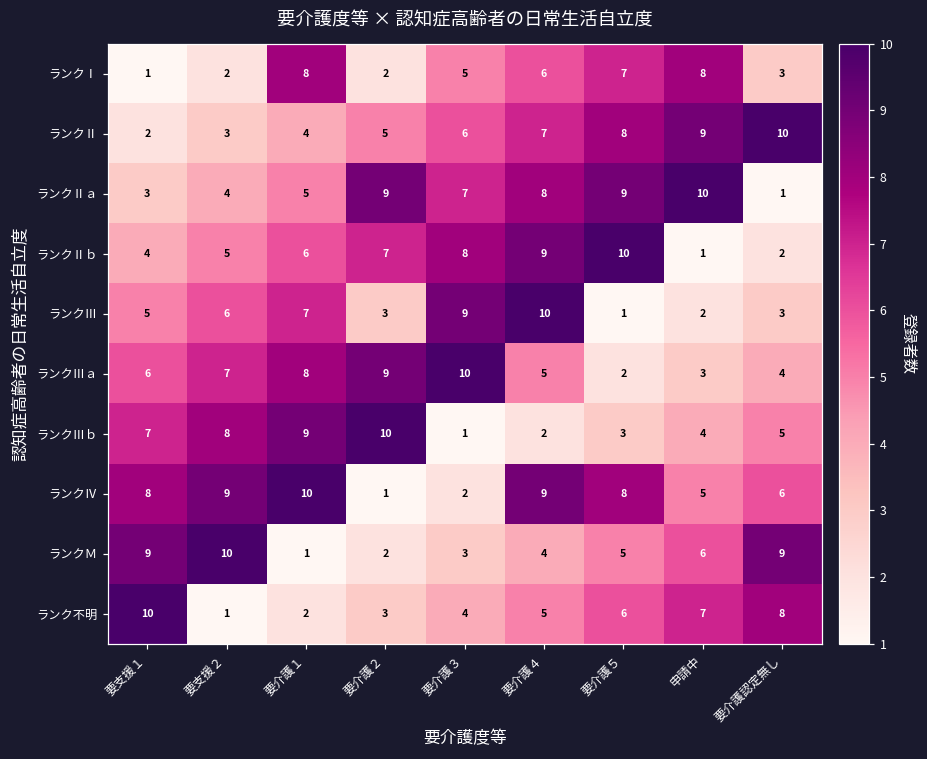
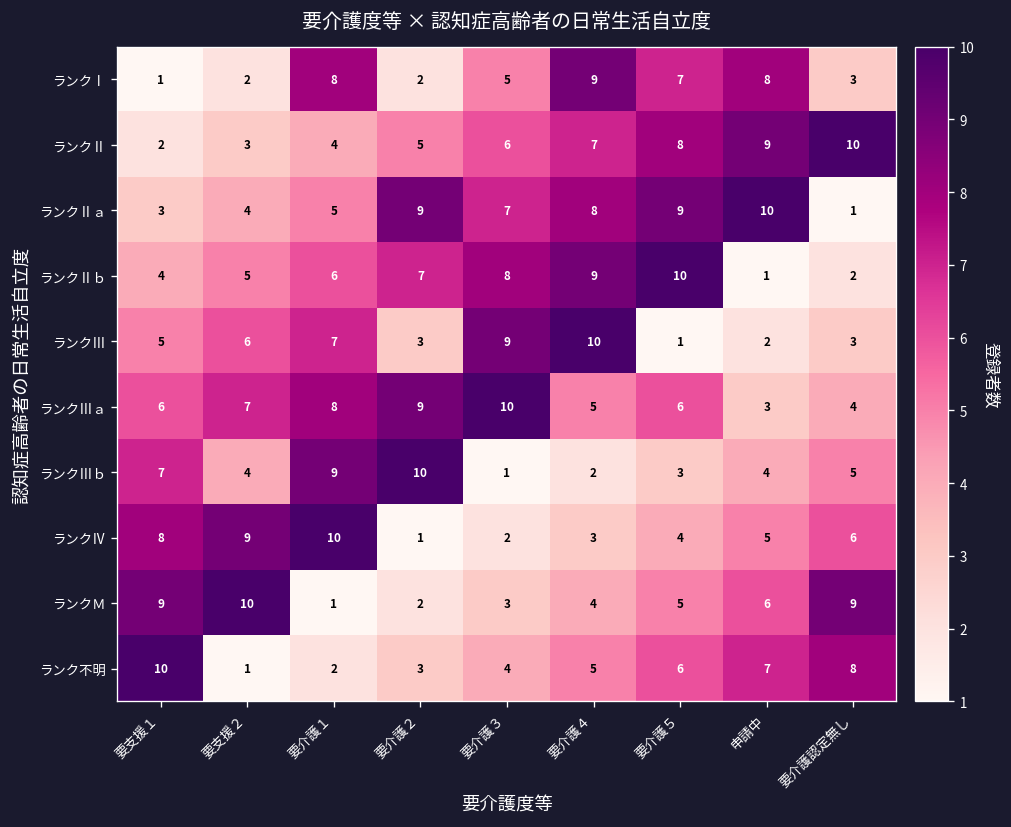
  {
    "ランクⅠ": {
      "要支援１": 1,
      "要支援２": 2,
      "要介護１": 8,
      "要介護２": 2,
      "要介護３": 5,
-     "要介護４": 6,
+     "要介護４": 9,
      "要介護５": 7,
      "申請中": 8,
      "要介護認定無し": 3
    },
    "ランクⅡ": {
      "要支援１": 2,
      "要支援２": 3,
      "要介護１": 4,
      "要介護２": 5,
      "要介護３": 6,
      "要介護４": 7,
      "要介護５": 8,
      "申請中": 9,
      "要介護認定無し": 10
    },
    "ランクⅡａ": {
      "要支援１": 3,
      "要支援２": 4,
      "要介護１": 5,
      "要介護２": 9,
      "要介護３": 7,
      "要介護４": 8,
      "要介護５": 9,
      "申請中": 10,
      "要介護認定無し": 1
    },
    "ランクⅡｂ": {
      "要支援１": 4,
      "要支援２": 5,
      "要介護１": 6,
      "要介護２": 7,
      "要介護３": 8,
      "要介護４": 9,
      "要介護５": 10,
      "申請中": 1,
      "要介護認定無し": 2
    },
    "ランクⅢ": {
      "要支援１": 5,
      "要支援２": 6,
      "要介護１": 7,
      "要介護２": 3,
      "要介護３": 9,
      "要介護４": 10,
      "要介護５": 1,
      "申請中": 2,
      "要介護認定無し": 3
    },
    "ランクⅢａ": {
      "要支援１": 6,
      "要支援２": 7,
      "要介護１": 8,
      "要介護２": 9,
      "要介護３": 10,
      "要介護４": 5,
-     "要介護５": 2,
+     "要介護５": 6,
      "申請中": 3,
      "要介護認定無し": 4
    },
    "ランクⅢｂ": {
      "要支援１": 7,
-     "要支援２": 8,
+     "要支援２": 4,
      "要介護１": 9,
      "要介護２": 10,
      "要介護３": 1,
      "要介護４": 2,
      "要介護５": 3,
      "申請中": 4,
      "要介護認定無し": 5
    },
    "ランクⅣ": {
      "要支援１": 8,
      "要支援２": 9,
      "要介護１": 10,
      "要介護２": 1,
      "要介護３": 2,
-     "要介護４": 9,
-     "要介護５": 8,
+     "要介護４": 3,
+     "要介護５": 4,
      "申請中": 5,
      "要介護認定無し": 6
    },
    "ランクＭ": {
      "要支援１": 9,
      "要支援２": 10,
      "要介護１": 1,
      "要介護２": 2,
      "要介護３": 3,
      "要介護４": 4,
      "要介護５": 5,
      "申請中": 6,
      "要介護認定無し": 9
    },
    "ランク不明": {
      "要支援１": 10,
      "要支援２": 1,
      "要介護１": 2,
      "要介護２": 3,
      "要介護３": 4,
      "要介護４": 5,
      "要介護５": 6,
      "申請中": 7,
      "要介護認定無し": 8
    }
  }
